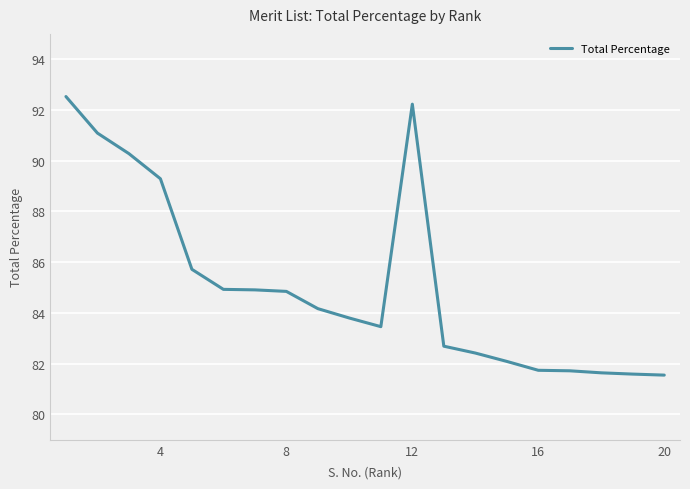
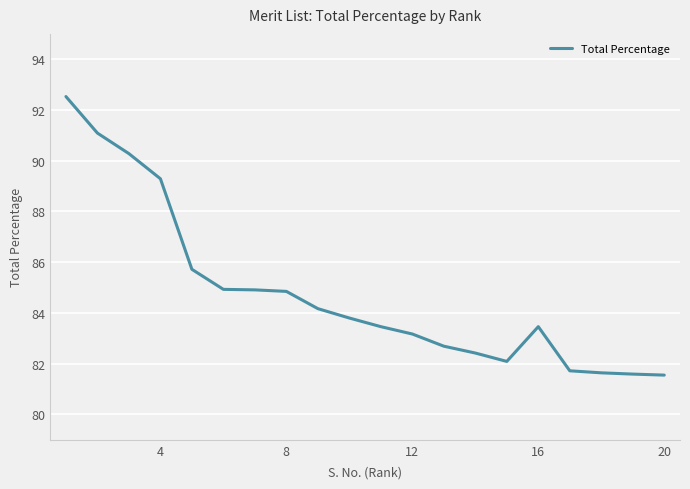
  {
    "4": 89.3,
    "8": 84.9,
-   "12": 92.2,
-   "16": 81.7,
+   "12": 83.2,
+   "16": 83.5,
    "20": 81.6
  }
